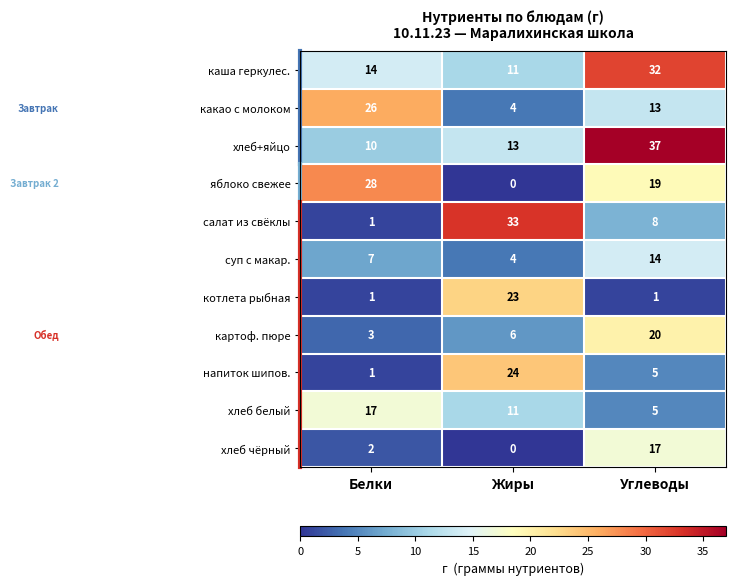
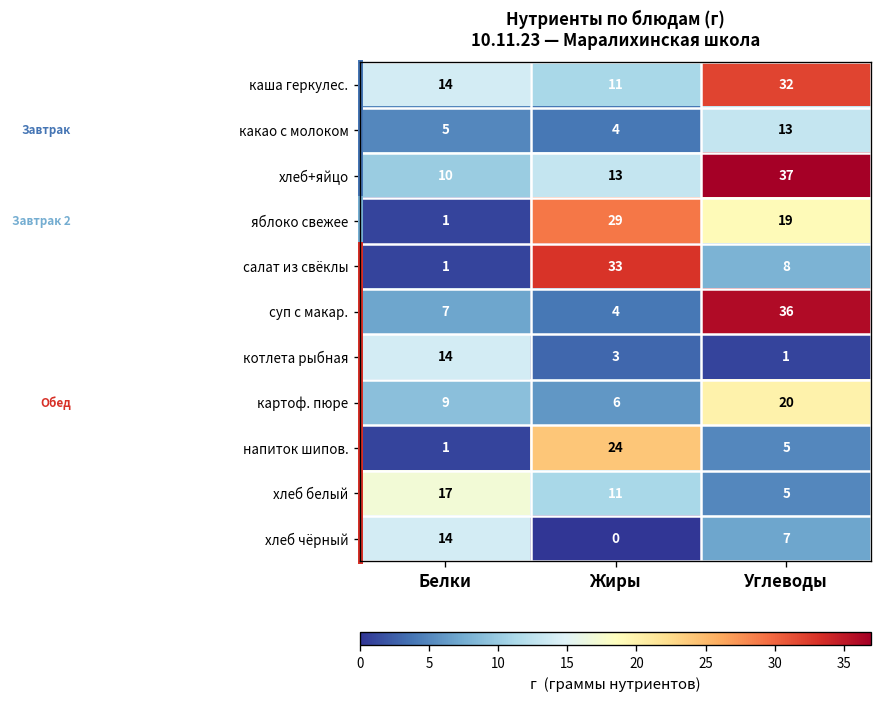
  {
    "каша геркулес.": {
      "Белки": 14,
      "Жиры": 11,
      "Углеводы": 32
    },
    "какао с молоком": {
-     "Белки": 26,
+     "Белки": 5,
      "Жиры": 4,
      "Углеводы": 13
    },
    "хлеб+яйцо": {
      "Белки": 10,
      "Жиры": 13,
      "Углеводы": 37
    },
    "яблоко свежее": {
-     "Белки": 28,
-     "Жиры": 0,
+     "Белки": 1,
+     "Жиры": 29,
      "Углеводы": 19
    },
    "салат из свёклы": {
      "Белки": 1,
      "Жиры": 33,
      "Углеводы": 8
    },
    "суп с макар.": {
      "Белки": 7,
      "Жиры": 4,
-     "Углеводы": 14
+     "Углеводы": 36
    },
    "котлета рыбная": {
-     "Белки": 1,
-     "Жиры": 23,
+     "Белки": 14,
+     "Жиры": 3,
      "Углеводы": 1
    },
    "картоф. пюре": {
-     "Белки": 3,
+     "Белки": 9,
      "Жиры": 6,
      "Углеводы": 20
    },
    "напиток шипов.": {
      "Белки": 1,
      "Жиры": 24,
      "Углеводы": 5
    },
    "хлеб белый": {
      "Белки": 17,
      "Жиры": 11,
      "Углеводы": 5
    },
    "хлеб чёрный": {
-     "Белки": 2,
+     "Белки": 14,
      "Жиры": 0,
-     "Углеводы": 17
+     "Углеводы": 7
    }
  }
